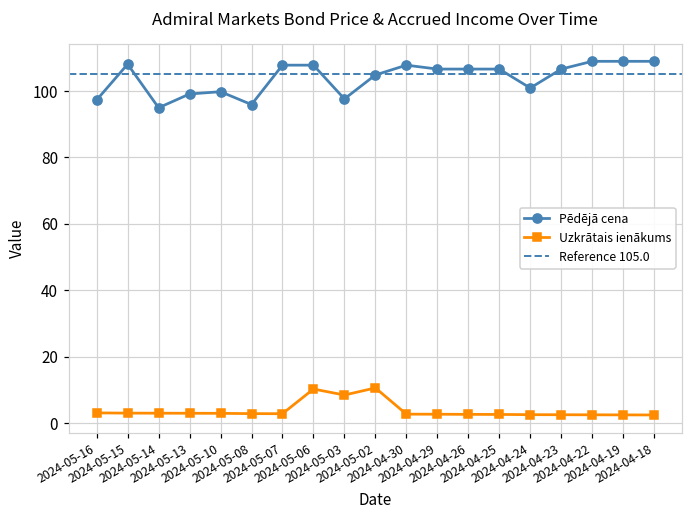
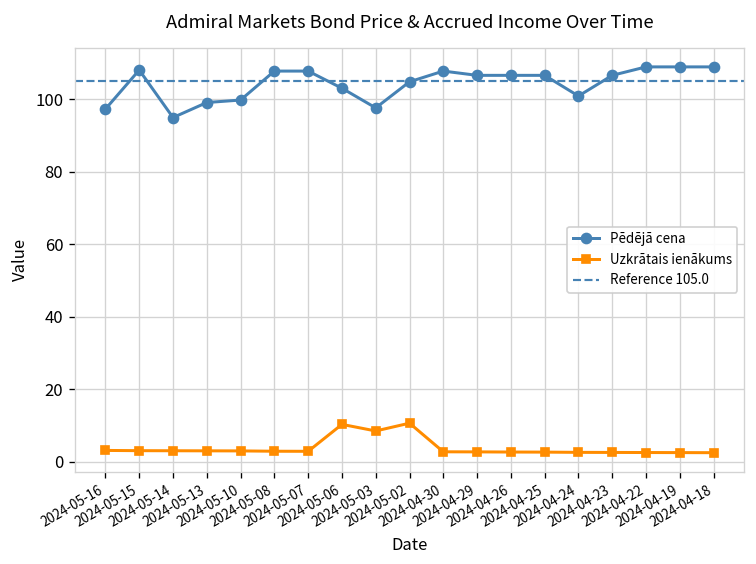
  {
    "Pēdējā cena": {
      "2024-05-16": 97,
      "2024-05-15": 108,
      "2024-05-14": 95,
      "2024-05-13": 99,
      "2024-05-10": 100,
-     "2024-05-08": 96,
+     "2024-05-08": 108,
      "2024-05-07": 108,
-     "2024-05-06": 108,
+     "2024-05-06": 103,
      "2024-05-03": 98,
      "2024-05-02": 105,
      "2024-04-30": 108,
      "2024-04-29": 107,
      "2024-04-26": 107,
      "2024-04-25": 107,
      "2024-04-24": 101,
      "2024-04-23": 107,
      "2024-04-22": 109,
      "2024-04-19": 109,
      "2024-04-18": 109
    },
    "Uzkrātais ienākums": {
      "2024-05-16": 3,
      "2024-05-15": 3,
      "2024-05-14": 3,
      "2024-05-13": 3,
      "2024-05-10": 3,
      "2024-05-08": 3,
      "2024-05-07": 3,
      "2024-05-06": 10,
      "2024-05-03": 9,
      "2024-05-02": 11,
      "2024-04-30": 3,
      "2024-04-29": 3,
      "2024-04-26": 3,
      "2024-04-25": 3,
      "2024-04-24": 3,
      "2024-04-23": 3,
      "2024-04-22": 3,
      "2024-04-19": 3,
      "2024-04-18": 3
    }
  }
